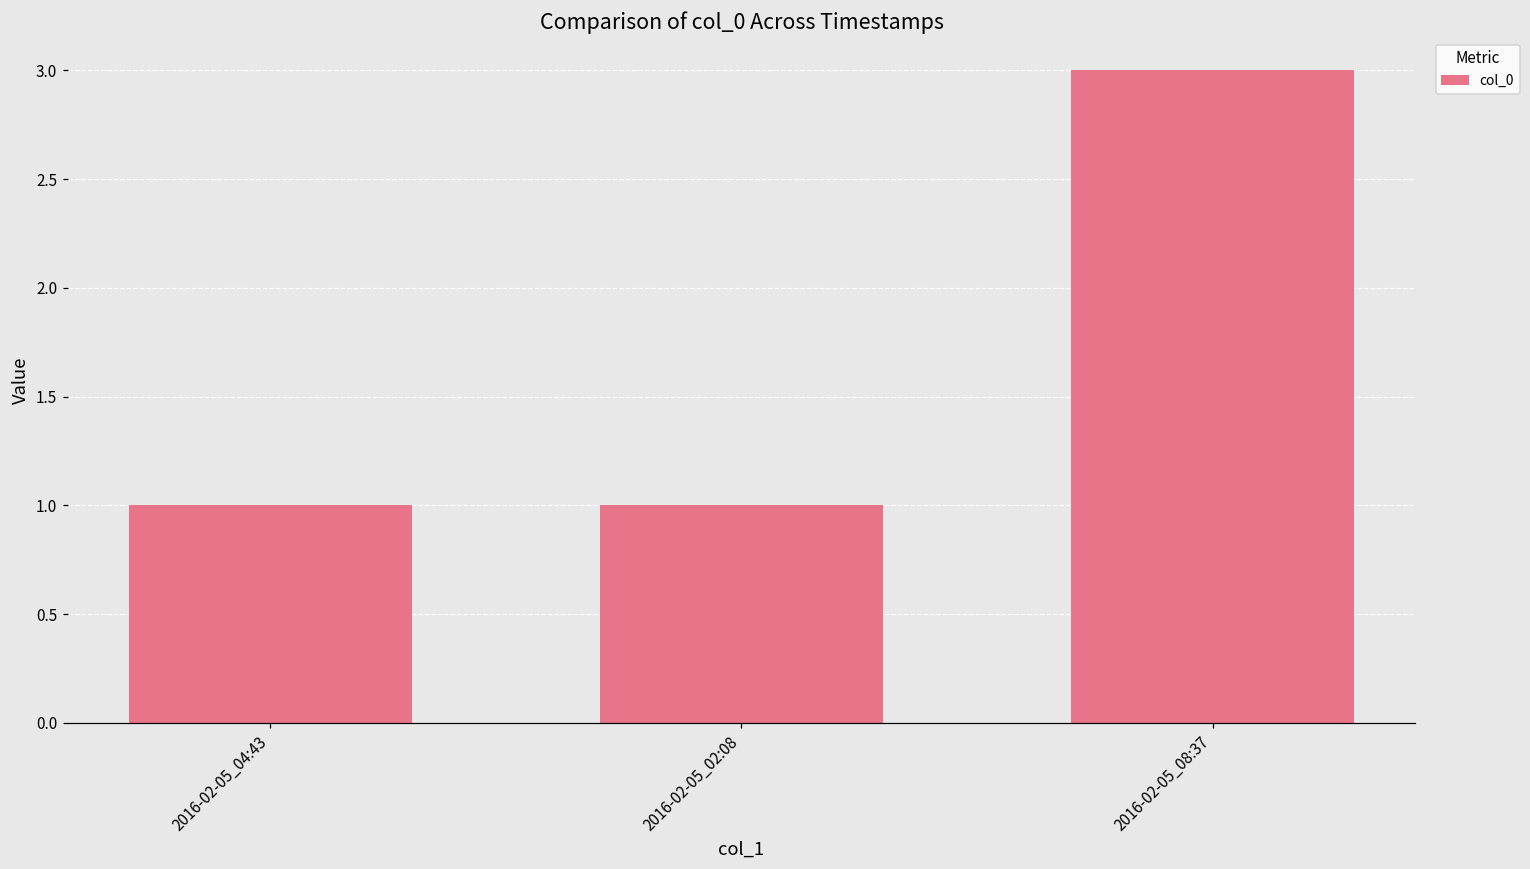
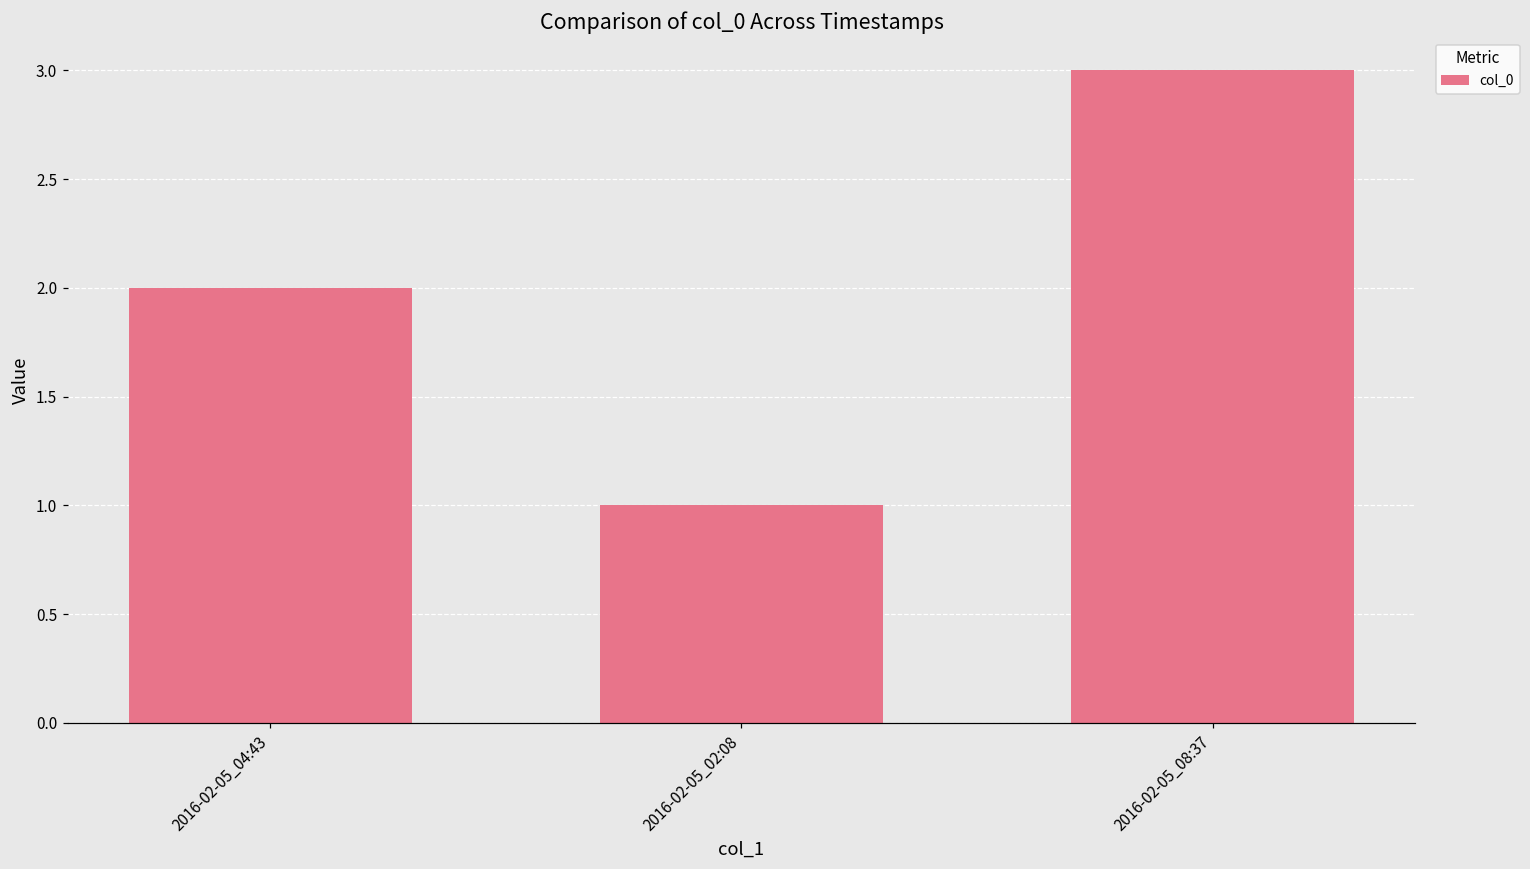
  {
-   "2016-02-05_04:43": 1,
+   "2016-02-05_04:43": 2,
    "2016-02-05_02:08": 1,
    "2016-02-05_08:37": 3
  }
